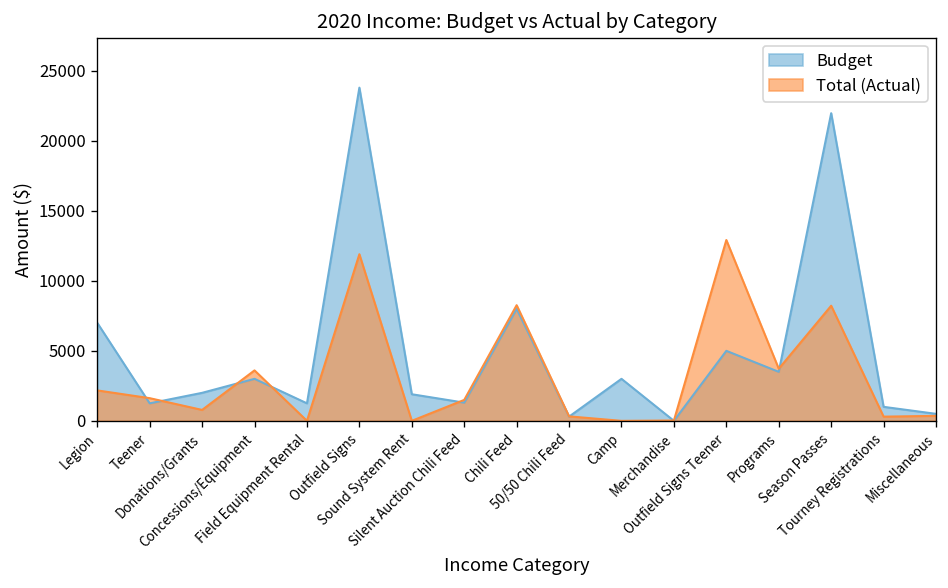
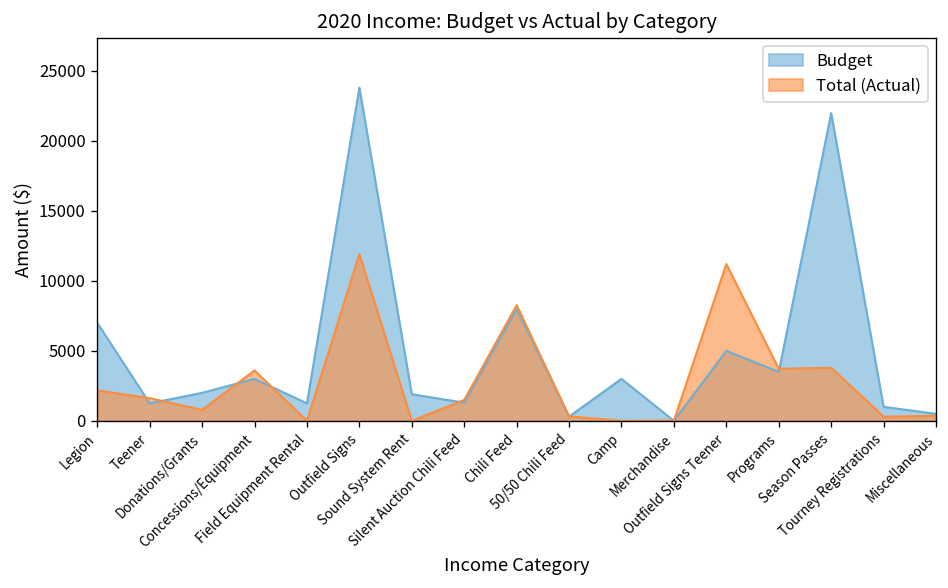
  {
    "Budget": {
      "Legion": 7000,
      "Teener": 1300,
      "Donations/Grants": 2000,
      "Concessions/Equipment": 3000,
      "Field Equipment Rental": 1300,
      "Outfield Signs": 23800,
      "Sound System Rent": 1900,
      "Chili Feed": 8000,
      "Camp": 3000,
      "Outfield Signs Teener": 5000,
      "Season Passes": 22000,
      "Tourney Registrations": 1000
    },
    "Total (Actual)": {
      "Legion": 2200,
      "Teener": 1600,
      "Donations/Grants": 800,
      "Concessions/Equipment": 3600,
      "Field Equipment Rental": 0,
      "Outfield Signs": 11900,
      "Sound System Rent": 0,
      "Chili Feed": 8300,
      "Camp": 0,
-     "Outfield Signs Teener": 12900,
-     "Season Passes": 8200,
+     "Outfield Signs Teener": 11200,
+     "Season Passes": 3800,
      "Tourney Registrations": 300
    }
  }
